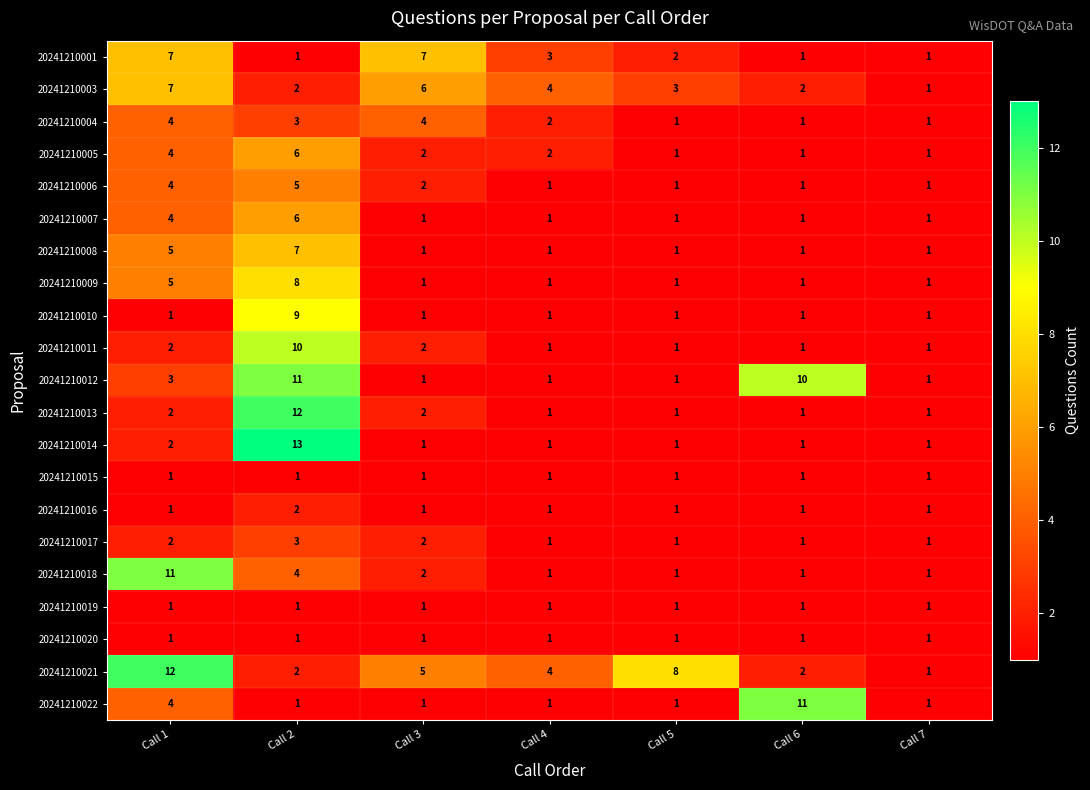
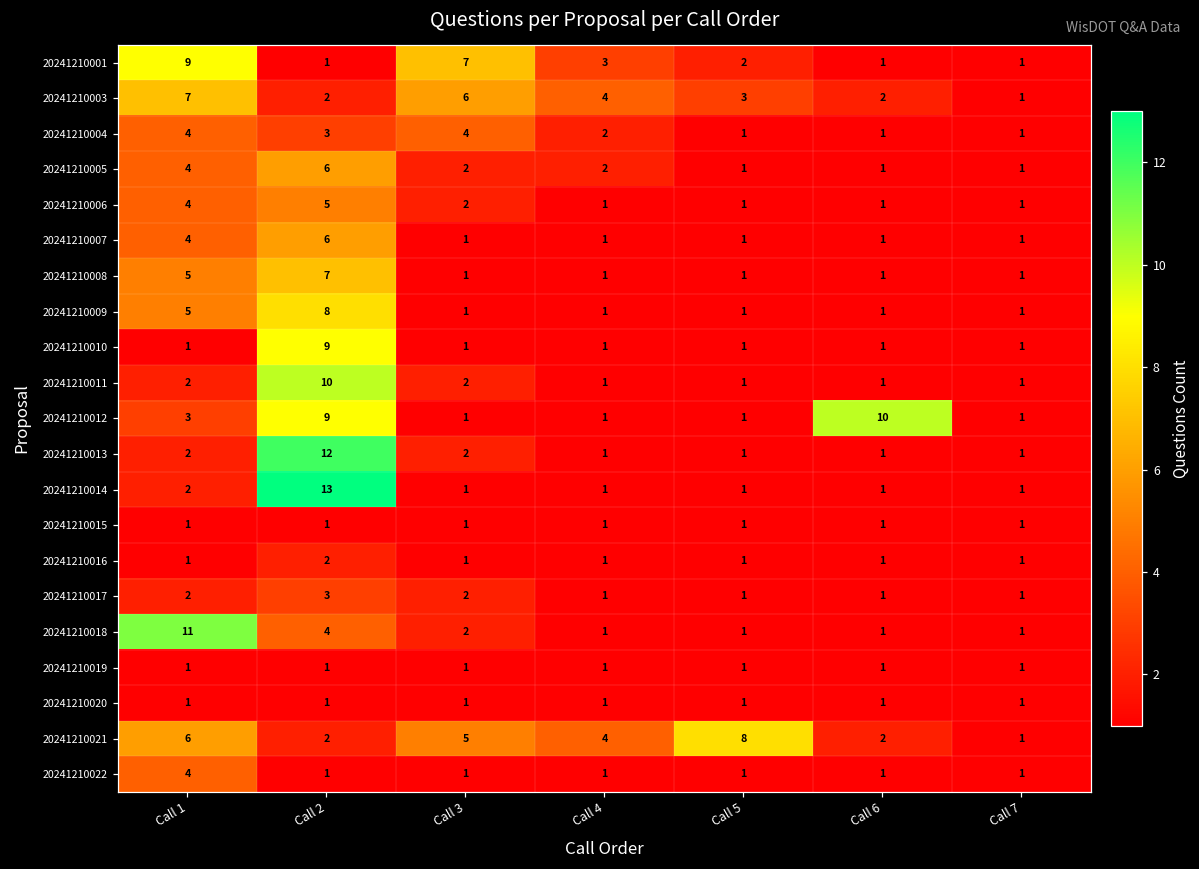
  {
    "20241210001": {
-     "Call 1": 7,
+     "Call 1": 9,
      "Call 2": 1,
      "Call 3": 7,
      "Call 4": 3,
      "Call 5": 2,
      "Call 6": 1,
      "Call 7": 1
    },
    "20241210003": {
      "Call 1": 7,
      "Call 2": 2,
      "Call 3": 6,
      "Call 4": 4,
      "Call 5": 3,
      "Call 6": 2,
      "Call 7": 1
    },
    "20241210004": {
      "Call 1": 4,
      "Call 2": 3,
      "Call 3": 4,
      "Call 4": 2,
      "Call 5": 1,
      "Call 6": 1,
      "Call 7": 1
    },
    "20241210005": {
      "Call 1": 4,
      "Call 2": 6,
      "Call 3": 2,
      "Call 4": 2,
      "Call 5": 1,
      "Call 6": 1,
      "Call 7": 1
    },
    "20241210006": {
      "Call 1": 4,
      "Call 2": 5,
      "Call 3": 2,
      "Call 4": 1,
      "Call 5": 1,
      "Call 6": 1,
      "Call 7": 1
    },
    "20241210007": {
      "Call 1": 4,
      "Call 2": 6,
      "Call 3": 1,
      "Call 4": 1,
      "Call 5": 1,
      "Call 6": 1,
      "Call 7": 1
    },
    "20241210008": {
      "Call 1": 5,
      "Call 2": 7,
      "Call 3": 1,
      "Call 4": 1,
      "Call 5": 1,
      "Call 6": 1,
      "Call 7": 1
    },
    "20241210009": {
      "Call 1": 5,
      "Call 2": 8,
      "Call 3": 1,
      "Call 4": 1,
      "Call 5": 1,
      "Call 6": 1,
      "Call 7": 1
    },
    "20241210010": {
      "Call 1": 1,
      "Call 2": 9,
      "Call 3": 1,
      "Call 4": 1,
      "Call 5": 1,
      "Call 6": 1,
      "Call 7": 1
    },
    "20241210011": {
      "Call 1": 2,
      "Call 2": 10,
      "Call 3": 2,
      "Call 4": 1,
      "Call 5": 1,
      "Call 6": 1,
      "Call 7": 1
    },
    "20241210012": {
      "Call 1": 3,
-     "Call 2": 11,
+     "Call 2": 9,
      "Call 3": 1,
      "Call 4": 1,
      "Call 5": 1,
      "Call 6": 10,
      "Call 7": 1
    },
    "20241210013": {
      "Call 1": 2,
      "Call 2": 12,
      "Call 3": 2,
      "Call 4": 1,
      "Call 5": 1,
      "Call 6": 1,
      "Call 7": 1
    },
    "20241210014": {
      "Call 1": 2,
      "Call 2": 13,
      "Call 3": 1,
      "Call 4": 1,
      "Call 5": 1,
      "Call 6": 1,
      "Call 7": 1
    },
    "20241210015": {
      "Call 1": 1,
      "Call 2": 1,
      "Call 3": 1,
      "Call 4": 1,
      "Call 5": 1,
      "Call 6": 1,
      "Call 7": 1
    },
    "20241210016": {
      "Call 1": 1,
      "Call 2": 2,
      "Call 3": 1,
      "Call 4": 1,
      "Call 5": 1,
      "Call 6": 1,
      "Call 7": 1
    },
    "20241210017": {
      "Call 1": 2,
      "Call 2": 3,
      "Call 3": 2,
      "Call 4": 1,
      "Call 5": 1,
      "Call 6": 1,
      "Call 7": 1
    },
    "20241210018": {
      "Call 1": 11,
      "Call 2": 4,
      "Call 3": 2,
      "Call 4": 1,
      "Call 5": 1,
      "Call 6": 1,
      "Call 7": 1
    },
    "20241210019": {
      "Call 1": 1,
      "Call 2": 1,
      "Call 3": 1,
      "Call 4": 1,
      "Call 5": 1,
      "Call 6": 1,
      "Call 7": 1
    },
    "20241210020": {
      "Call 1": 1,
      "Call 2": 1,
      "Call 3": 1,
      "Call 4": 1,
      "Call 5": 1,
      "Call 6": 1,
      "Call 7": 1
    },
    "20241210021": {
-     "Call 1": 12,
+     "Call 1": 6,
      "Call 2": 2,
      "Call 3": 5,
      "Call 4": 4,
      "Call 5": 8,
      "Call 6": 2,
      "Call 7": 1
    },
    "20241210022": {
      "Call 1": 4,
      "Call 2": 1,
      "Call 3": 1,
      "Call 4": 1,
      "Call 5": 1,
-     "Call 6": 11,
+     "Call 6": 1,
      "Call 7": 1
    }
  }
